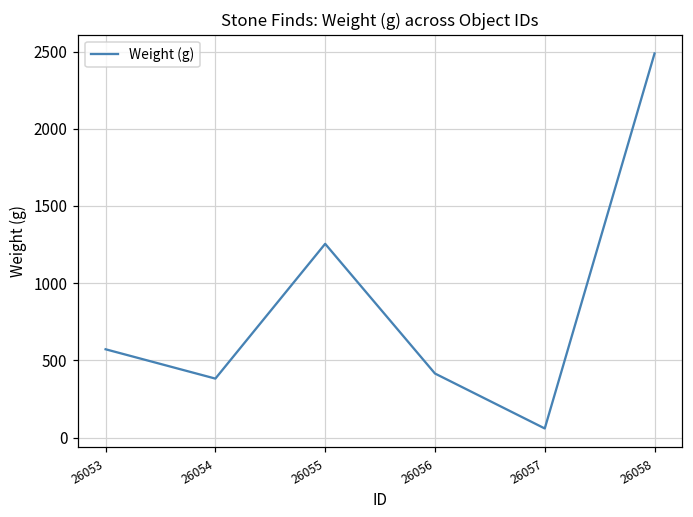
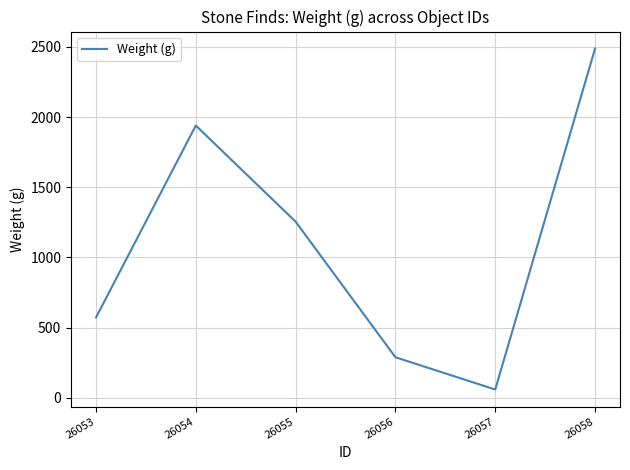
  {
    "26053": 570,
-   "26054": 380,
+   "26054": 1940,
    "26055": 1260,
-   "26056": 420,
+   "26056": 290,
    "26057": 60,
    "26058": 2490
  }
